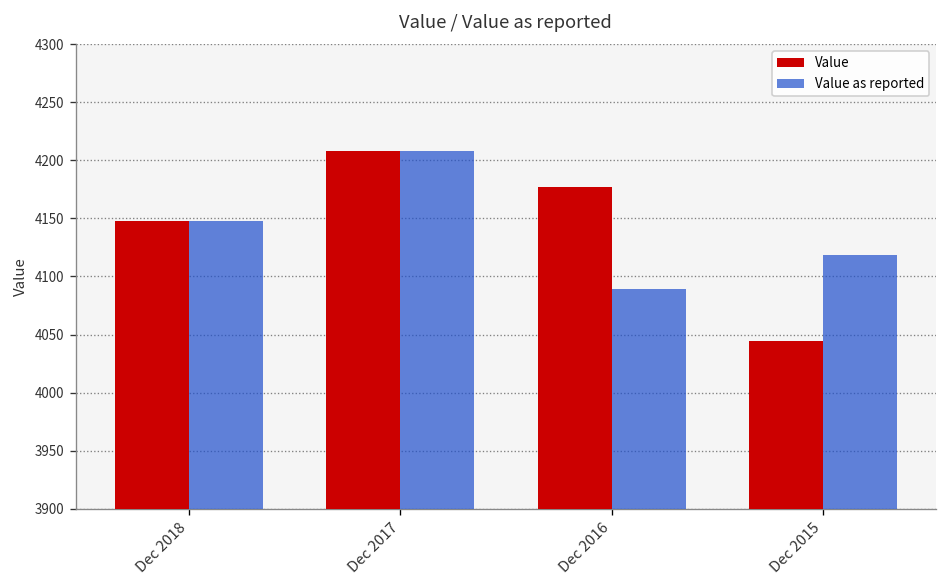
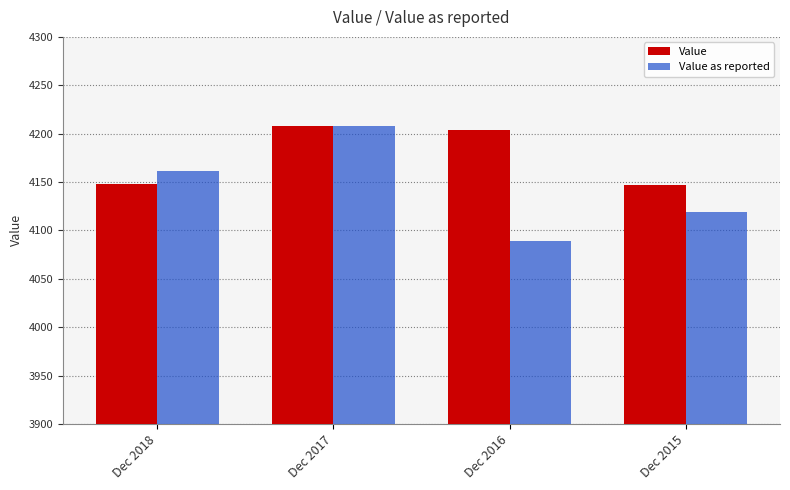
  {
    "Value": {
      "Dec 2018": 4150,
      "Dec 2017": 4210,
-     "Dec 2016": 4180,
-     "Dec 2015": 4040
+     "Dec 2016": 4200,
+     "Dec 2015": 4150
    },
    "Value as reported": {
-     "Dec 2018": 4150,
+     "Dec 2018": 4160,
      "Dec 2017": 4210,
      "Dec 2016": 4090,
      "Dec 2015": 4120
    }
  }
